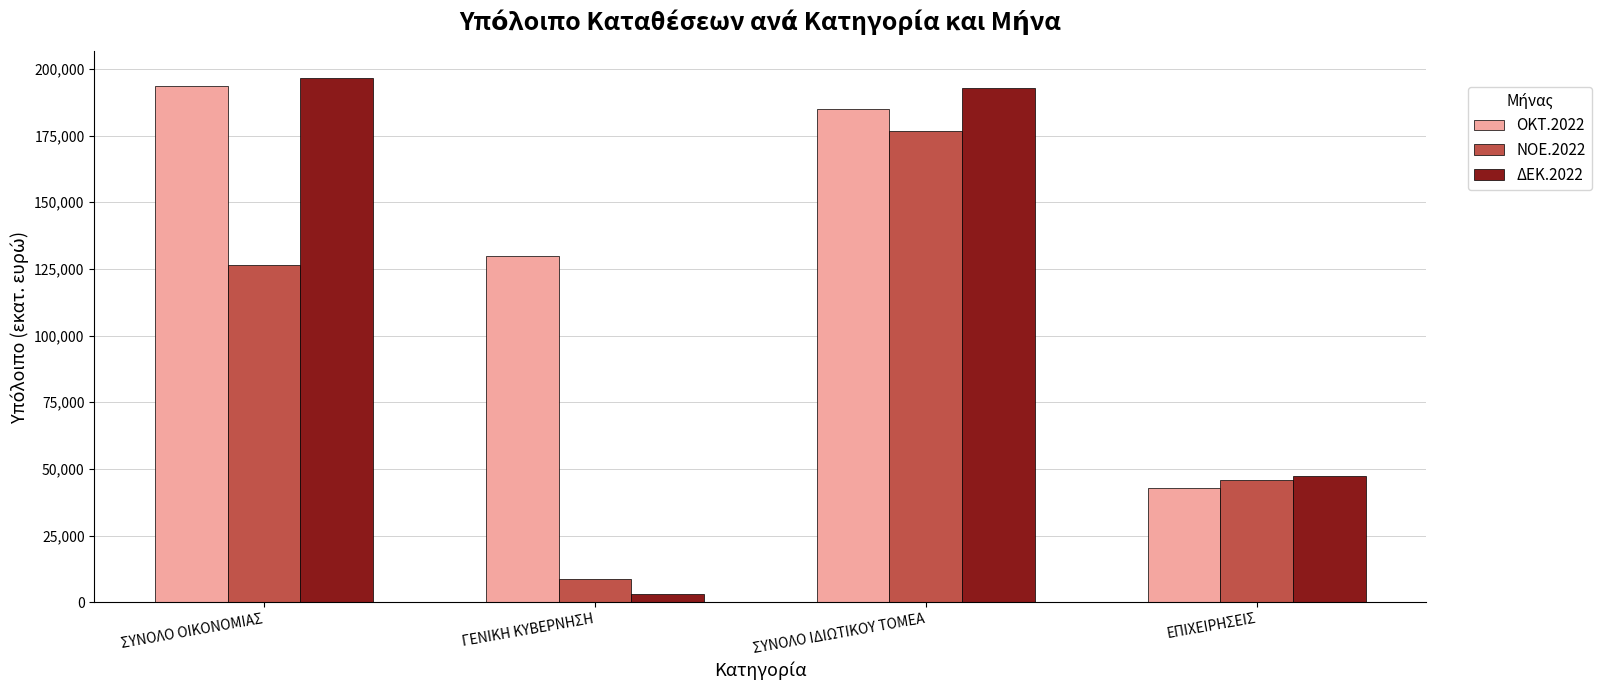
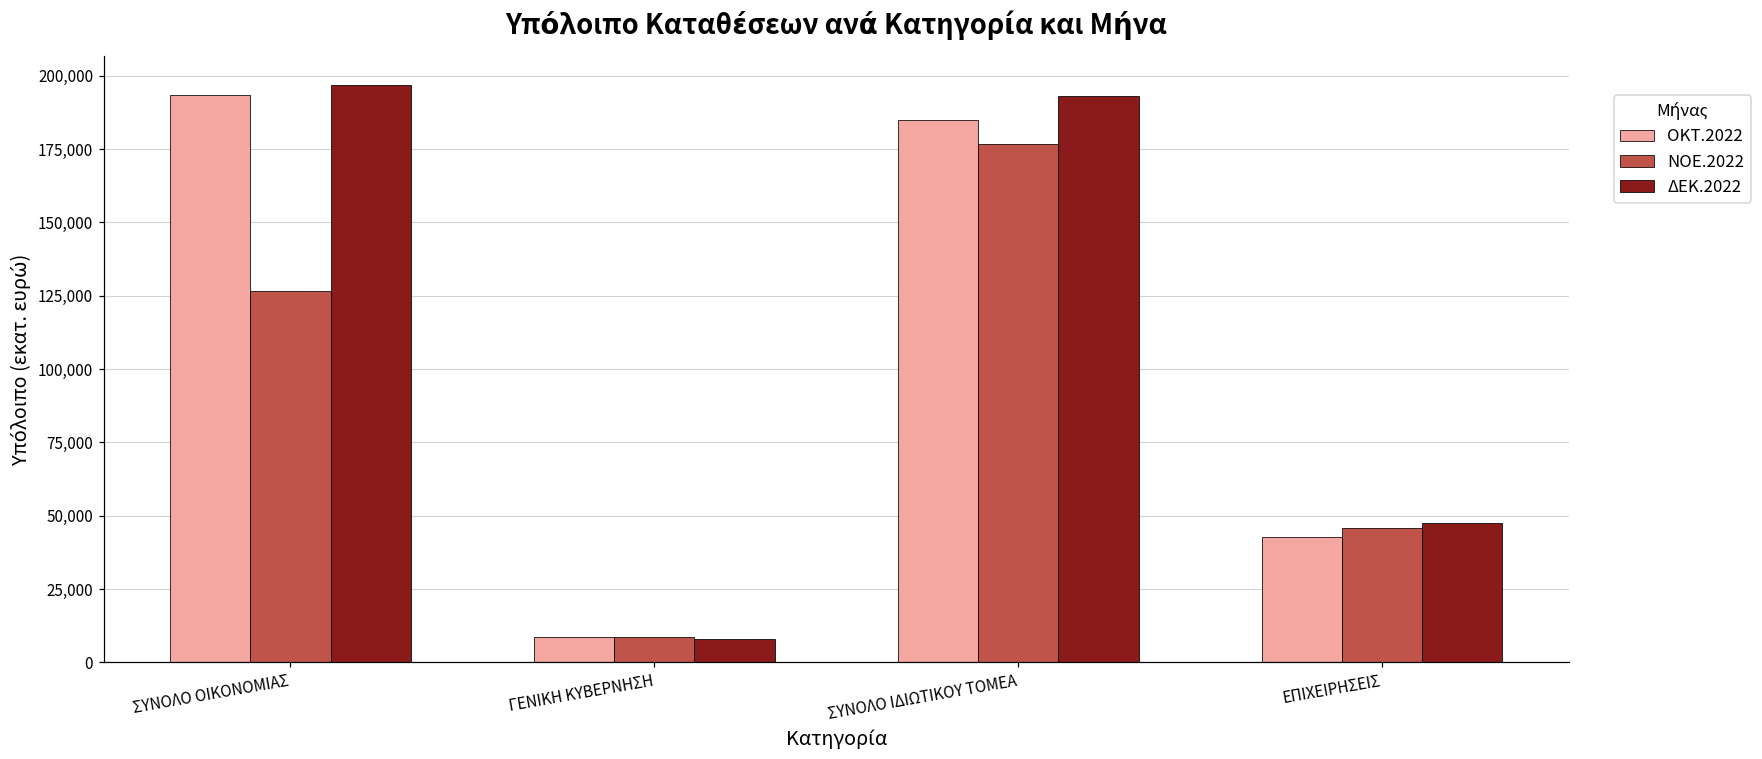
  {
    "ΟΚΤ.2022": {
      "ΣΥΝΟΛΟ ΟΙΚΟΝΟΜΙΑΣ": "194,000",
-     "ΓΕΝΙΚΗ ΚΥΒΕΡΝΗΣΗ": "130,000",
+     "ΓΕΝΙΚΗ ΚΥΒΕΡΝΗΣΗ": "9,000",
      "ΣΥΝΟΛΟ ΙΔΙΩΤΙΚΟΥ ΤΟΜΕΑ": "185,000",
      "ΕΠΙΧΕΙΡΗΣΕΙΣ": "43,000"
    },
    "ΝΟΕ.2022": {
      "ΣΥΝΟΛΟ ΟΙΚΟΝΟΜΙΑΣ": "127,000",
      "ΓΕΝΙΚΗ ΚΥΒΕΡΝΗΣΗ": "9,000",
      "ΣΥΝΟΛΟ ΙΔΙΩΤΙΚΟΥ ΤΟΜΕΑ": "177,000",
      "ΕΠΙΧΕΙΡΗΣΕΙΣ": "46,000"
    },
    "ΔΕΚ.2022": {
      "ΣΥΝΟΛΟ ΟΙΚΟΝΟΜΙΑΣ": "197,000",
-     "ΓΕΝΙΚΗ ΚΥΒΕΡΝΗΣΗ": "3,000",
+     "ΓΕΝΙΚΗ ΚΥΒΕΡΝΗΣΗ": "8,000",
      "ΣΥΝΟΛΟ ΙΔΙΩΤΙΚΟΥ ΤΟΜΕΑ": "193,000",
      "ΕΠΙΧΕΙΡΗΣΕΙΣ": "47,000"
    }
  }
